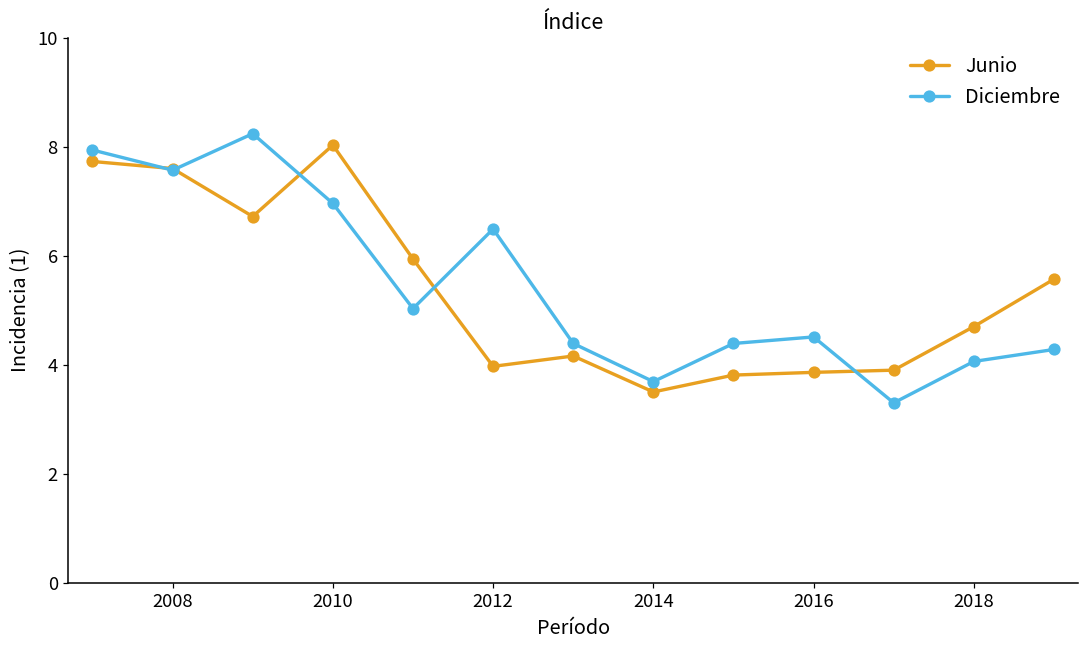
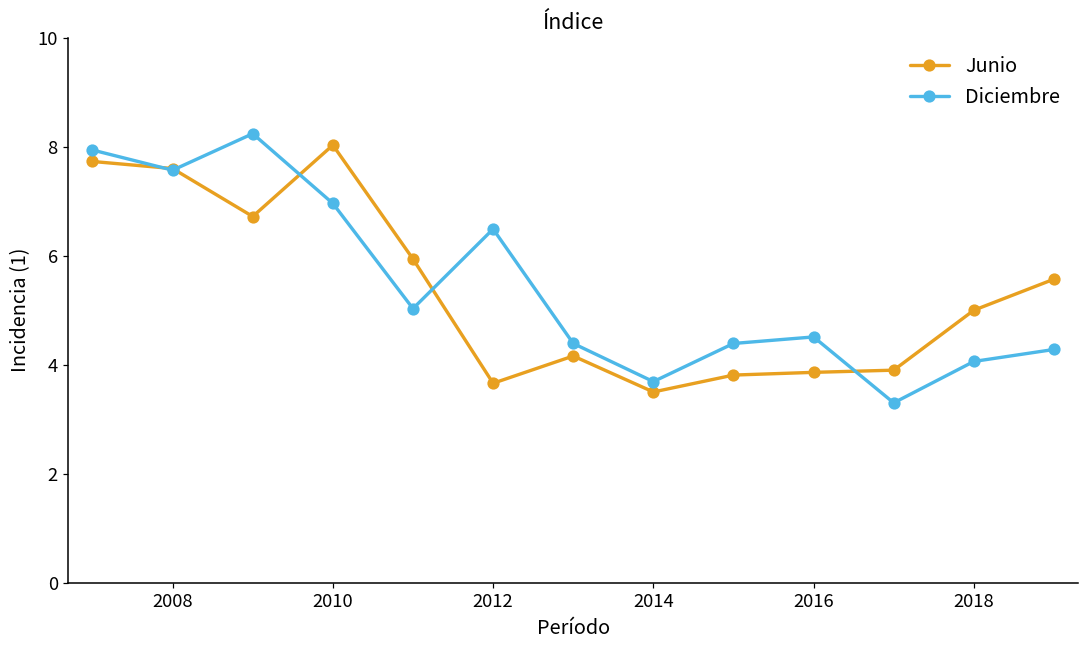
  {
    "Junio": {
      "2010": 8.0,
-     "2012": 4.0,
+     "2012": 3.7,
      "2014": 3.5,
      "2016": 3.9,
-     "2018": 4.7
+     "2018": 5.0
    },
    "Diciembre": {
      "2010": 7.0,
      "2012": 6.5,
      "2014": 3.7,
      "2016": 4.5,
      "2018": 4.1
    }
  }
